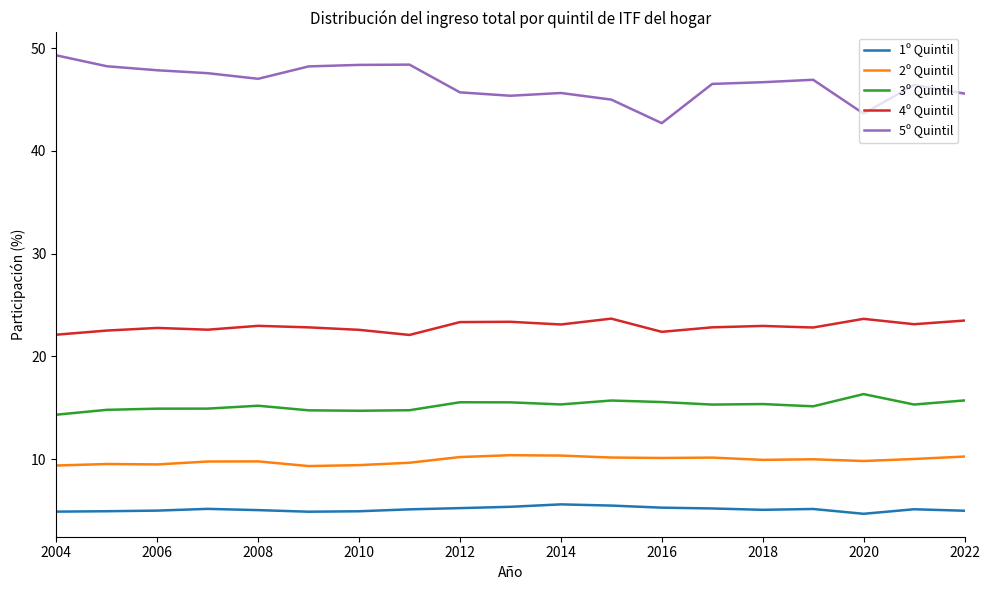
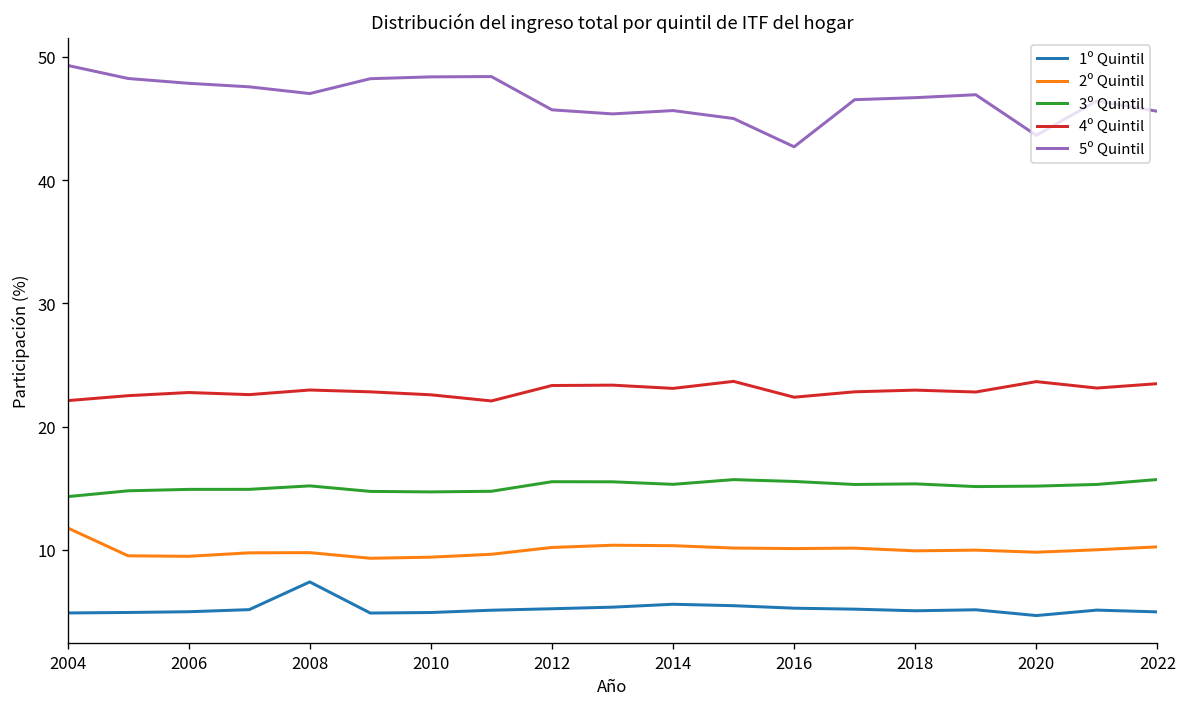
  {
    "1º Quintil": {
      "2004": 4.9,
      "2006": 5.0,
-     "2008": 5.0,
+     "2008": 7.4,
      "2010": 4.9,
      "2012": 5.2,
      "2014": 5.6,
      "2016": 5.3,
      "2018": 5.1,
      "2020": 4.7,
      "2022": 5.0
    },
    "2º Quintil": {
-     "2004": 9.4,
+     "2004": 11.8,
      "2006": 9.5,
      "2008": 9.8,
      "2010": 9.4,
      "2012": 10.2,
      "2014": 10.3,
      "2016": 10.1,
      "2018": 9.9,
      "2020": 9.8,
      "2022": 10.3
    },
    "3º Quintil": {
      "2004": 14.3,
      "2006": 14.9,
      "2008": 15.2,
      "2010": 14.7,
      "2012": 15.5,
      "2014": 15.3,
      "2016": 15.6,
      "2018": 15.4,
-     "2020": 16.3,
+     "2020": 15.2,
      "2022": 15.7
    },
    "4º Quintil": {
      "2004": 22.1,
      "2006": 22.8,
      "2008": 23.0,
      "2010": 22.6,
      "2012": 23.3,
      "2014": 23.1,
      "2016": 22.4,
      "2018": 23.0,
      "2020": 23.7,
      "2022": 23.5
    },
    "5º Quintil": {
      "2004": 49.3,
      "2006": 47.8,
      "2008": 47.0,
      "2010": 48.4,
      "2012": 45.7,
      "2014": 45.6,
      "2016": 42.7,
      "2018": 46.7,
      "2022": 45.6
    }
  }
